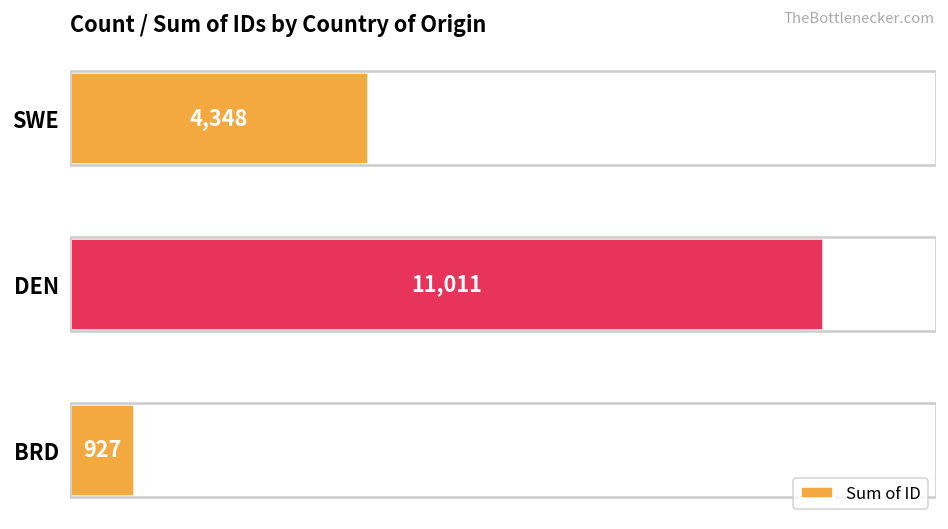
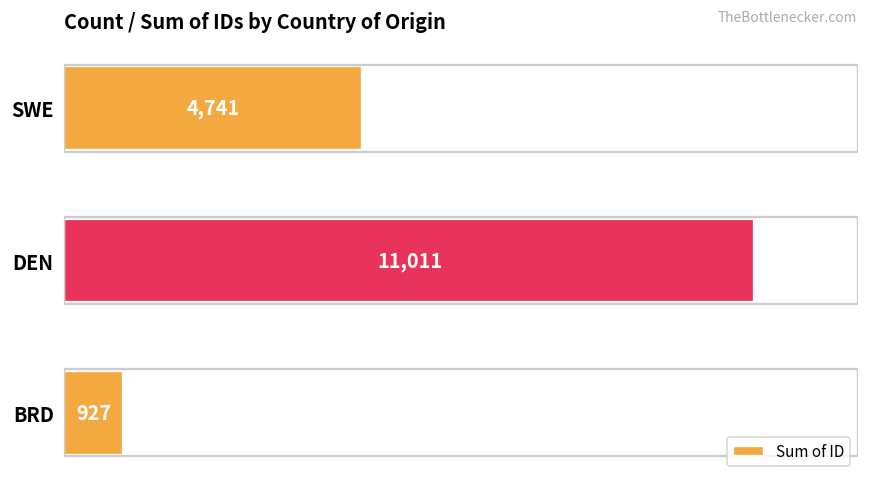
  {
-   "SWE": "4,348",
+   "SWE": "4,741",
    "DEN": "11,011",
    "BRD": "927"
  }
